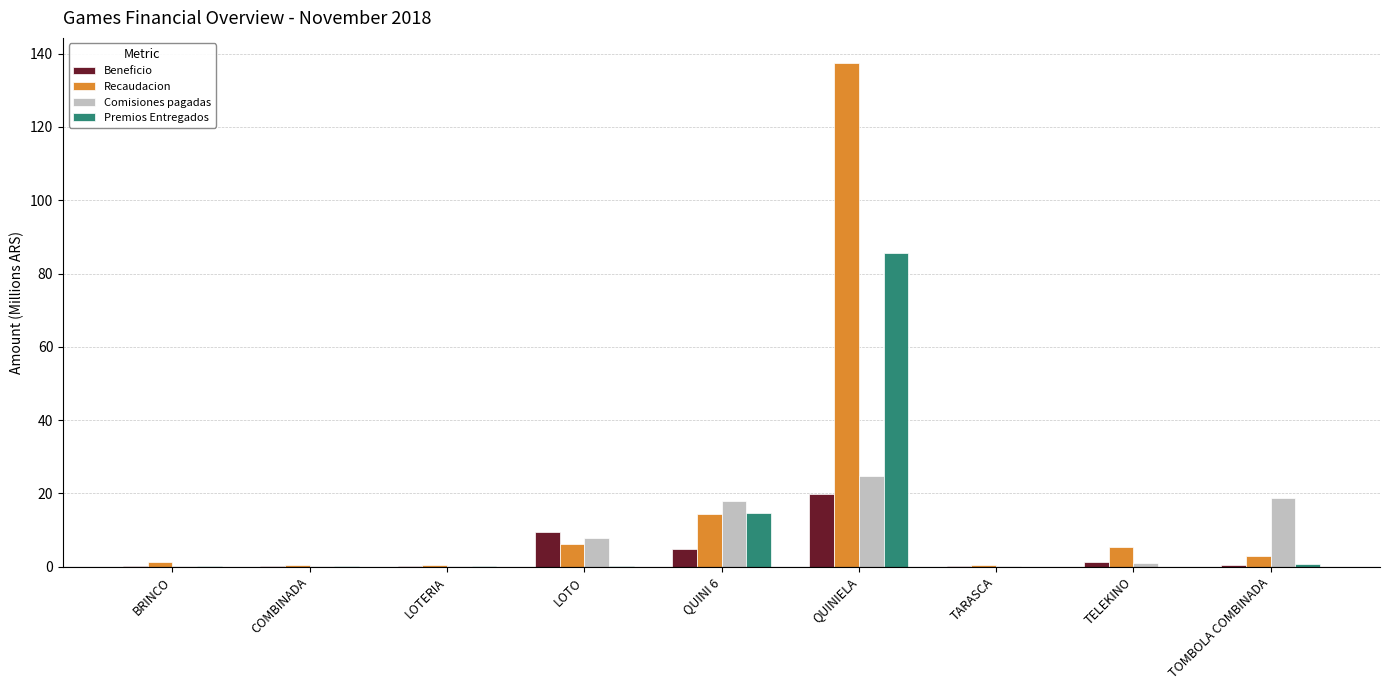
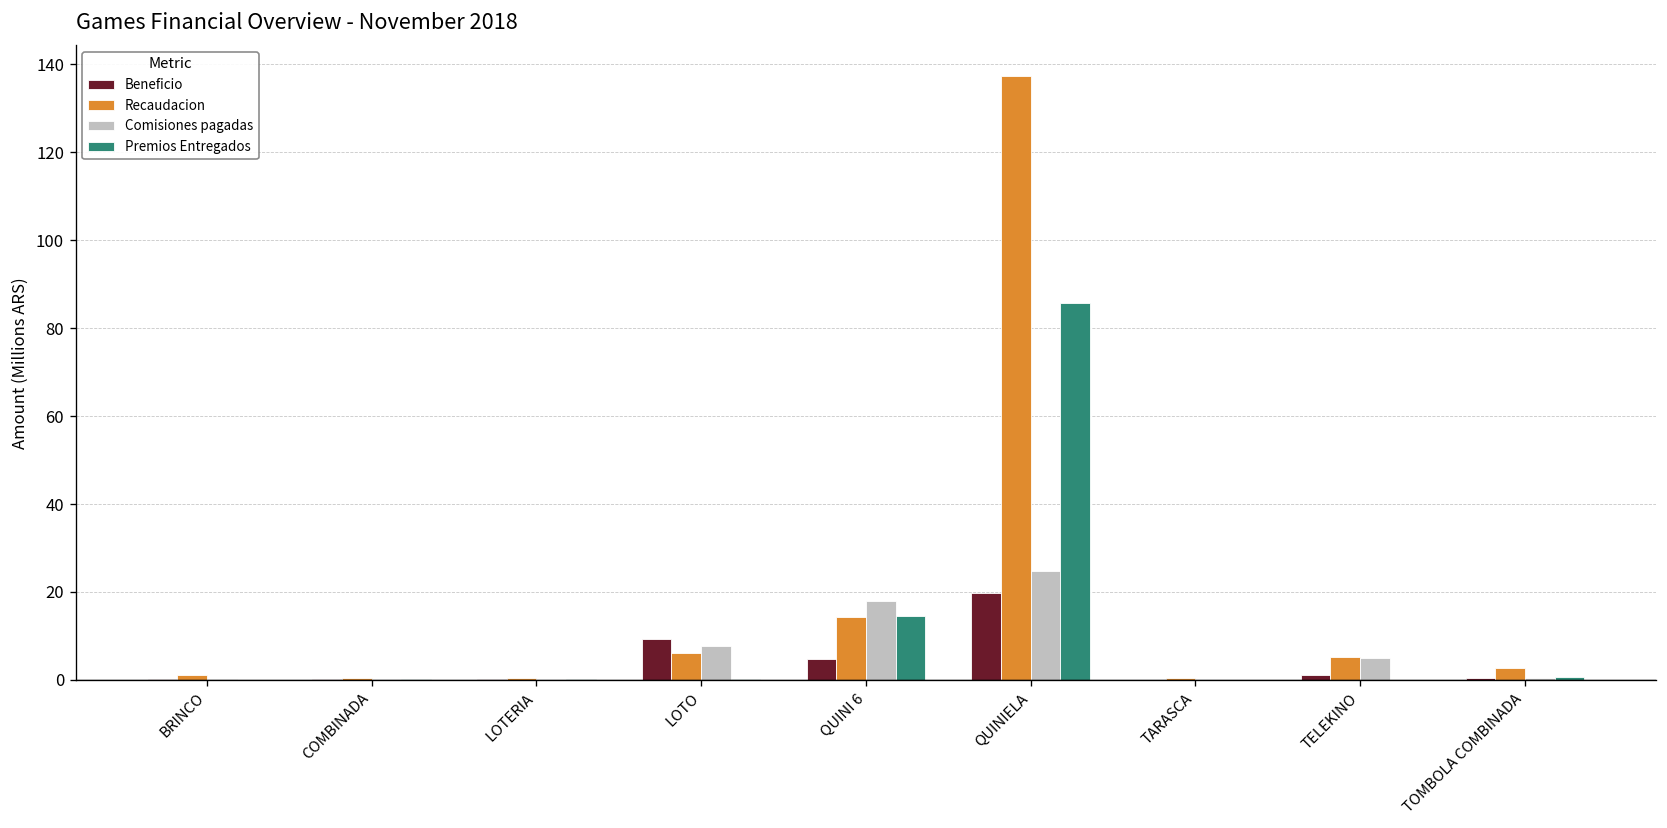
  {
    "Beneficio": {
      "LOTO": 9,
      "QUINI 6": 5,
      "QUINIELA": 20,
      "TELEKINO": 1
    },
    "Recaudacion": {
      "BRINCO": 1,
      "LOTO": 6,
      "QUINI 6": 14,
      "QUINIELA": 137,
      "TELEKINO": 5,
      "TOMBOLA COMBINADA": 3
    },
    "Comisiones pagadas": {
      "LOTO": 8,
      "QUINI 6": 18,
      "QUINIELA": 25,
-     "TELEKINO": 1,
-     "TOMBOLA COMBINADA": 19
+     "TELEKINO": 5,
+     "TOMBOLA COMBINADA": 0
    },
    "Premios Entregados": {
      "QUINI 6": 15,
      "QUINIELA": 86,
      "TARASCA": 0
    }
  }
